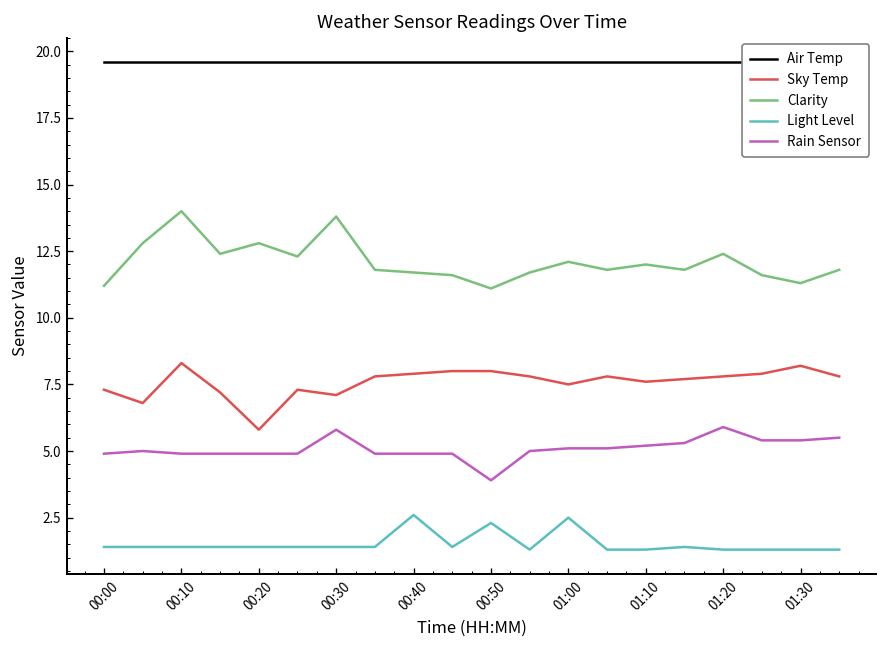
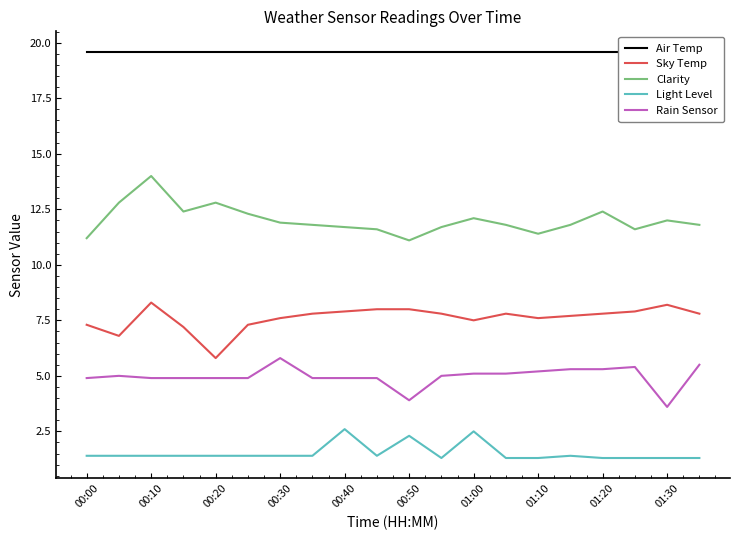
  {
    "Air Temp": {
      "00:00": 19.6,
      "00:10": 19.6,
      "00:20": 19.6,
      "00:30": 19.6,
      "00:40": 19.6,
      "00:50": 19.6,
      "01:00": 19.6,
      "01:10": 19.6,
      "01:20": 19.6
    },
    "Sky Temp": {
      "00:00": 7.3,
      "00:10": 8.3,
      "00:20": 5.8,
-     "00:30": 7.1,
+     "00:30": 7.6,
      "00:40": 7.9,
      "00:50": 8.0,
      "01:00": 7.5,
      "01:10": 7.6,
      "01:20": 7.8,
      "01:30": 8.2
    },
    "Clarity": {
      "00:00": 11.2,
      "00:10": 14.0,
      "00:20": 12.8,
-     "00:30": 13.8,
+     "00:30": 11.9,
      "00:40": 11.7,
      "00:50": 11.1,
      "01:00": 12.1,
-     "01:10": 12.0,
+     "01:10": 11.4,
      "01:20": 12.4,
-     "01:30": 11.3
+     "01:30": 12.0
    },
    "Light Level": {
      "00:00": 1.4,
      "00:10": 1.4,
      "00:20": 1.4,
      "00:30": 1.4,
      "00:40": 2.6,
      "00:50": 2.3,
      "01:00": 2.5,
      "01:10": 1.3,
      "01:20": 1.3,
      "01:30": 1.3
    },
    "Rain Sensor": {
      "00:00": 4.9,
      "00:10": 4.9,
      "00:20": 4.9,
      "00:30": 5.8,
      "00:40": 4.9,
      "00:50": 3.9,
      "01:00": 5.1,
      "01:10": 5.2,
-     "01:20": 5.9,
-     "01:30": 5.4
+     "01:20": 5.3,
+     "01:30": 3.6
    }
  }
